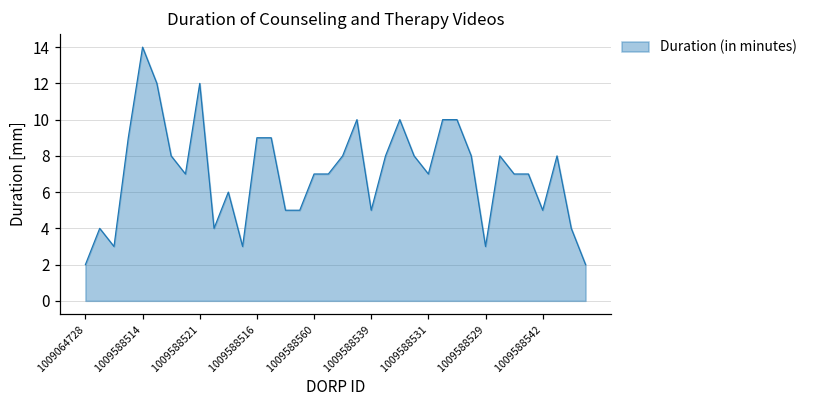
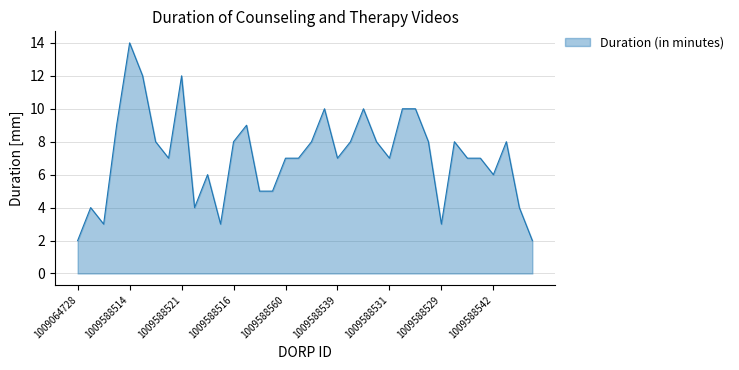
  {
    "1009064728": 2,
    "1009588514": 14,
    "1009588521": 12,
-   "1009588516": 9,
+   "1009588516": 8,
    "1009588560": 7,
-   "1009588539": 5,
+   "1009588539": 7,
    "1009588531": 7,
    "1009588529": 3,
-   "1009588542": 5
+   "1009588542": 6
  }
